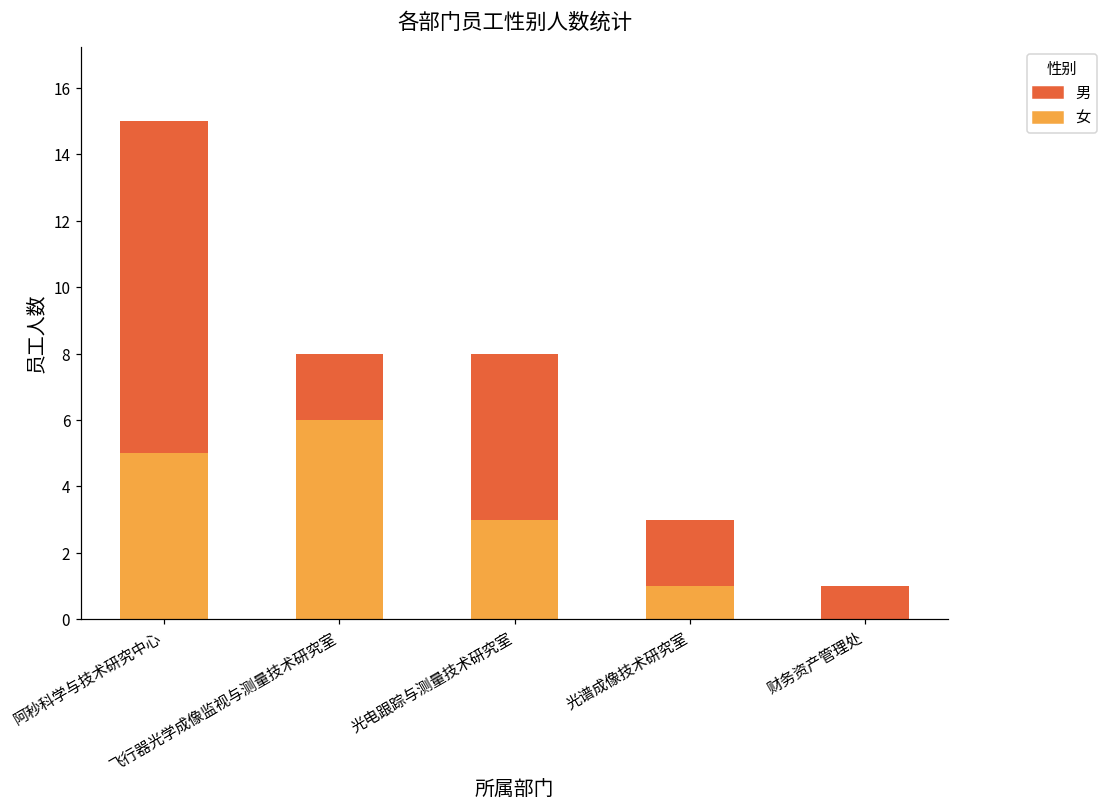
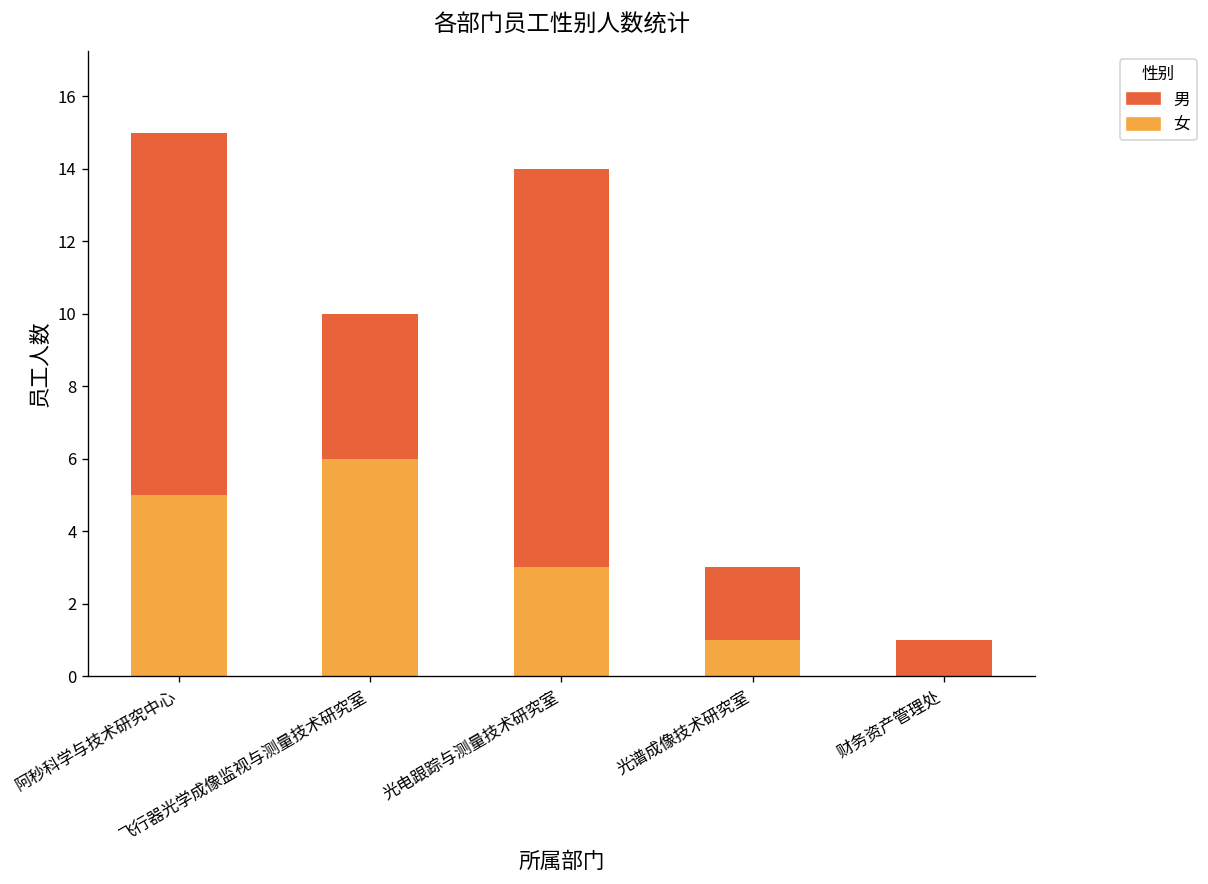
  {
    "女": {
      "阿秒科学与技术研究中心": 5,
      "飞行器光学成像监视与测量技术研究室": 6,
      "光电跟踪与测量技术研究室": 3,
      "光谱成像技术研究室": 1,
      "财务资产管理处": 0
    },
    "男": {
      "阿秒科学与技术研究中心": 10,
-     "飞行器光学成像监视与测量技术研究室": 2,
-     "光电跟踪与测量技术研究室": 5,
+     "飞行器光学成像监视与测量技术研究室": 4,
+     "光电跟踪与测量技术研究室": 11,
      "光谱成像技术研究室": 2,
      "财务资产管理处": 1
    }
  }
